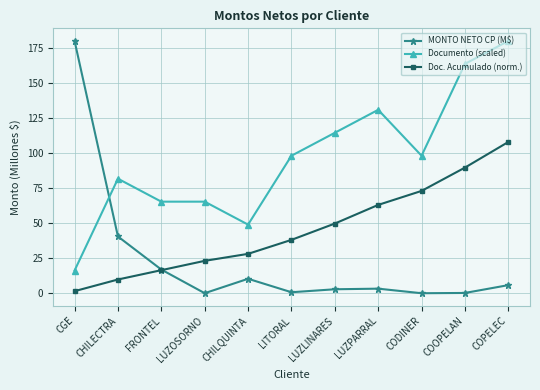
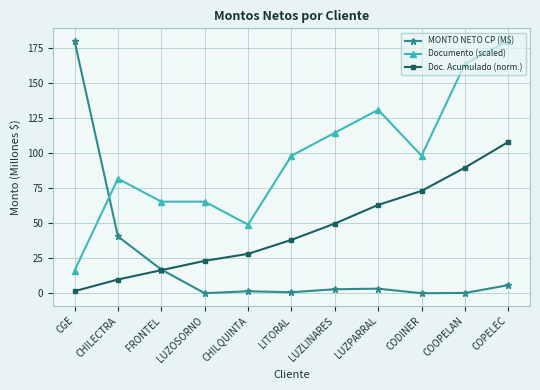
  {
    "MONTO NETO CP (M$)": {
      "CGE": 180,
      "CHILECTRA": 41,
      "LUZOSORNO": 0,
-     "CHILQUINTA": 10,
+     "CHILQUINTA": 2,
      "LITORAL": 1,
      "LUZLINARES": 3,
      "LUZPARRAL": 3,
      "CODINER": 0,
      "COOPELAN": 0,
      "COPELEC": 6
    },
    "Documento (scaled)": {
      "CGE": 16,
      "CHILECTRA": 82,
      "FRONTEL": 65,
      "LUZOSORNO": 65,
      "CHILQUINTA": 49,
      "LITORAL": 98,
      "LUZLINARES": 114,
      "LUZPARRAL": 131,
      "CODINER": 98
    },
    "Doc. Acumulado (norm.)": {
      "CGE": 2,
      "CHILECTRA": 10,
      "LUZOSORNO": 23,
      "CHILQUINTA": 28,
      "LITORAL": 38,
      "LUZLINARES": 50,
      "LUZPARRAL": 63,
      "CODINER": 73,
      "COOPELAN": 90,
      "COPELEC": 108
    }
  }
